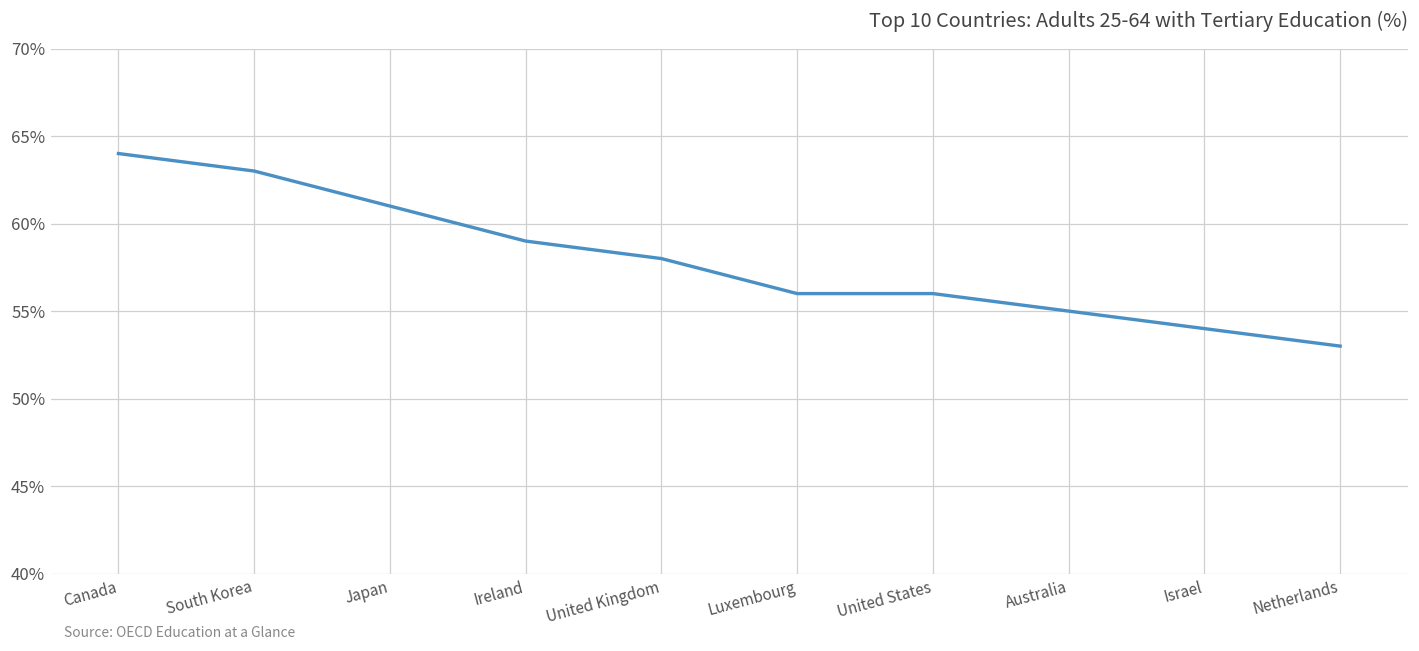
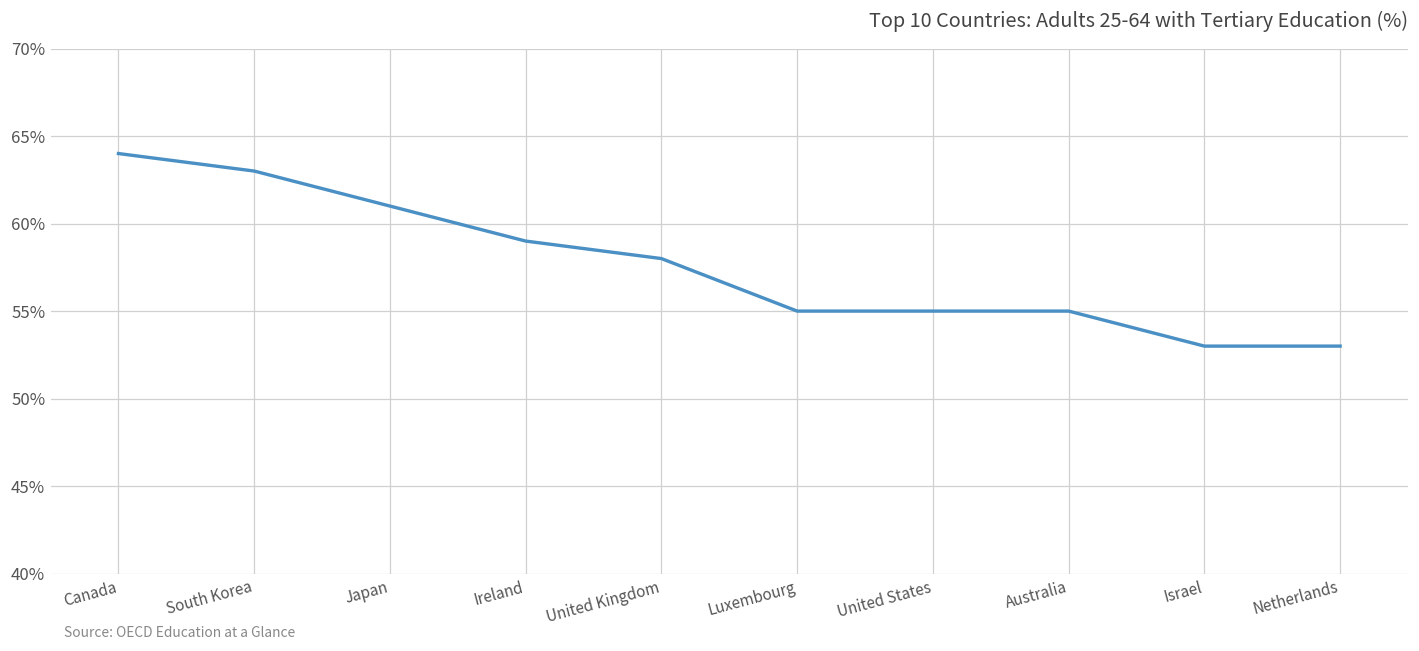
  {
    "Canada": "64%",
    "South Korea": "63%",
    "Japan": "61%",
    "Ireland": "59%",
    "United Kingdom": "58%",
-   "Luxembourg": "56%",
-   "United States": "56%",
+   "Luxembourg": "55%",
+   "United States": "55%",
    "Australia": "55%",
-   "Israel": "54%",
+   "Israel": "53%",
    "Netherlands": "53%"
  }
